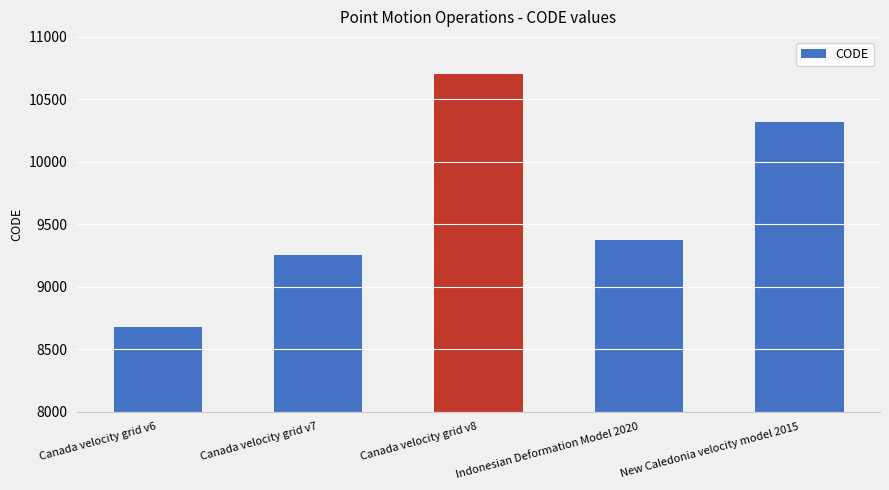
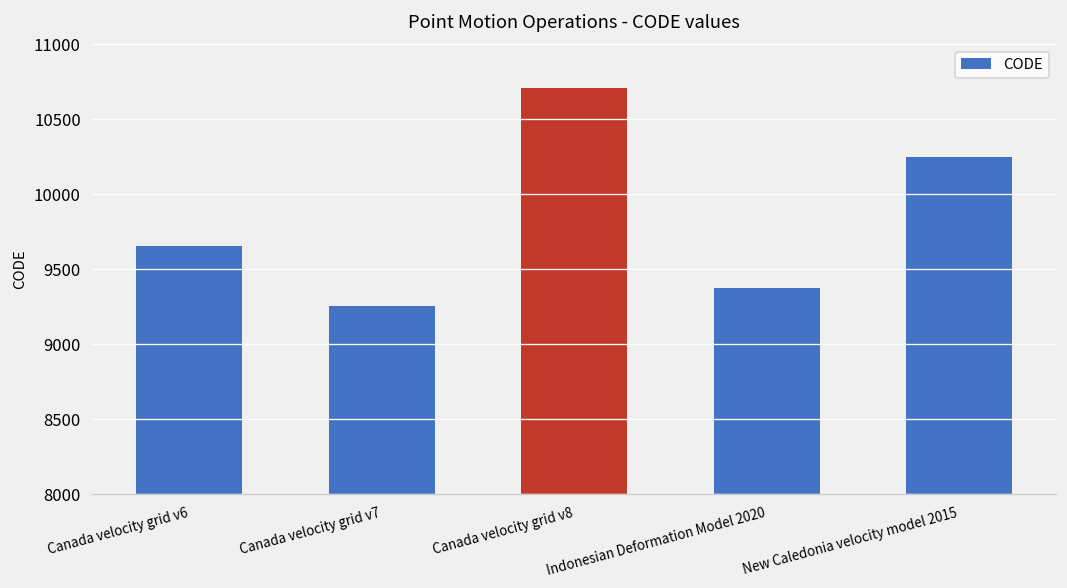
  {
-   "Canada velocity grid v6": 8680,
+   "Canada velocity grid v6": 9660,
    "Canada velocity grid v7": 9250,
    "Canada velocity grid v8": 10710,
    "Indonesian Deformation Model 2020": 9380,
-   "New Caledonia velocity model 2015": 10320
+   "New Caledonia velocity model 2015": 10250
  }
